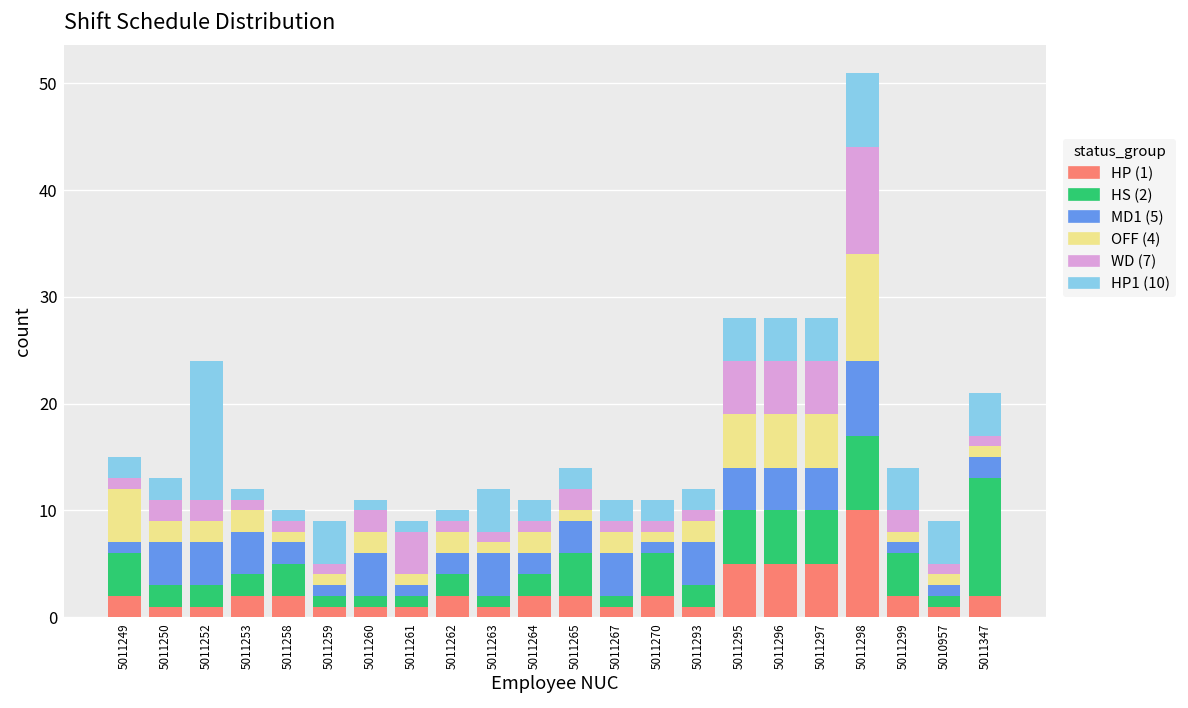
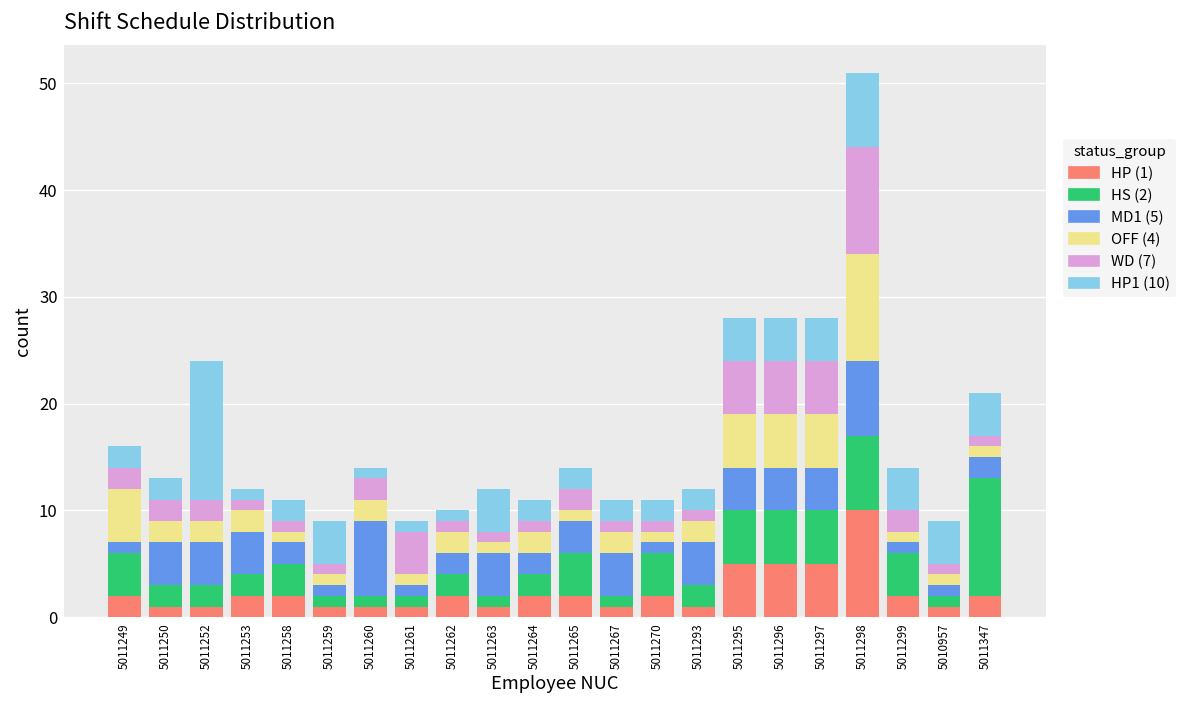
  {
    "HP (1)": {
      "5011249": 2,
      "5011250": 1,
      "5011252": 1,
      "5011253": 2,
      "5011258": 2,
      "5011259": 1,
      "5011260": 1,
      "5011261": 1,
      "5011262": 2,
      "5011263": 1,
      "5011264": 2,
      "5011265": 2,
      "5011267": 1,
      "5011270": 2,
      "5011293": 1,
      "5011295": 5,
      "5011296": 5,
      "5011297": 5,
      "5011298": 10,
      "5011299": 2,
      "5010957": 1,
      "5011347": 2
    },
    "HS (2)": {
      "5011249": 4,
      "5011250": 2,
      "5011252": 2,
      "5011253": 2,
      "5011258": 3,
      "5011259": 1,
      "5011260": 1,
      "5011261": 1,
      "5011262": 2,
      "5011263": 1,
      "5011264": 2,
      "5011265": 4,
      "5011267": 1,
      "5011270": 4,
      "5011293": 2,
      "5011295": 5,
      "5011296": 5,
      "5011297": 5,
      "5011298": 7,
      "5011299": 4,
      "5010957": 1,
      "5011347": 11
    },
    "MD1 (5)": {
      "5011249": 1,
      "5011250": 4,
      "5011252": 4,
      "5011253": 4,
      "5011258": 2,
      "5011259": 1,
-     "5011260": 4,
+     "5011260": 7,
      "5011261": 1,
      "5011262": 2,
      "5011263": 4,
      "5011264": 2,
      "5011265": 3,
      "5011267": 4,
      "5011270": 1,
      "5011293": 4,
      "5011295": 4,
      "5011296": 4,
      "5011297": 4,
      "5011298": 7,
      "5011299": 1,
      "5010957": 1,
      "5011347": 2
    },
    "OFF (4)": {
      "5011249": 5,
      "5011250": 2,
      "5011252": 2,
      "5011253": 2,
      "5011258": 1,
      "5011259": 1,
      "5011260": 2,
      "5011261": 1,
      "5011262": 2,
      "5011263": 1,
      "5011264": 2,
      "5011265": 1,
      "5011267": 2,
      "5011270": 1,
      "5011293": 2,
      "5011295": 5,
      "5011296": 5,
      "5011297": 5,
      "5011298": 10,
      "5011299": 1,
      "5010957": 1,
      "5011347": 1
    },
    "WD (7)": {
-     "5011249": 1,
+     "5011249": 2,
      "5011250": 2,
      "5011252": 2,
      "5011253": 1,
      "5011258": 1,
      "5011259": 1,
      "5011260": 2,
      "5011261": 4,
      "5011262": 1,
      "5011263": 1,
      "5011264": 1,
      "5011265": 2,
      "5011267": 1,
      "5011270": 1,
      "5011293": 1,
      "5011295": 5,
      "5011296": 5,
      "5011297": 5,
      "5011298": 10,
      "5011299": 2,
      "5010957": 1,
      "5011347": 1
    },
    "HP1 (10)": {
      "5011249": 2,
      "5011250": 2,
      "5011252": 13,
      "5011253": 1,
-     "5011258": 1,
+     "5011258": 2,
      "5011259": 4,
      "5011260": 1,
      "5011261": 1,
      "5011262": 1,
      "5011263": 4,
      "5011264": 2,
      "5011265": 2,
      "5011267": 2,
      "5011270": 2,
      "5011293": 2,
      "5011295": 4,
      "5011296": 4,
      "5011297": 4,
      "5011298": 7,
      "5011299": 4,
      "5010957": 4,
      "5011347": 4
    }
  }
